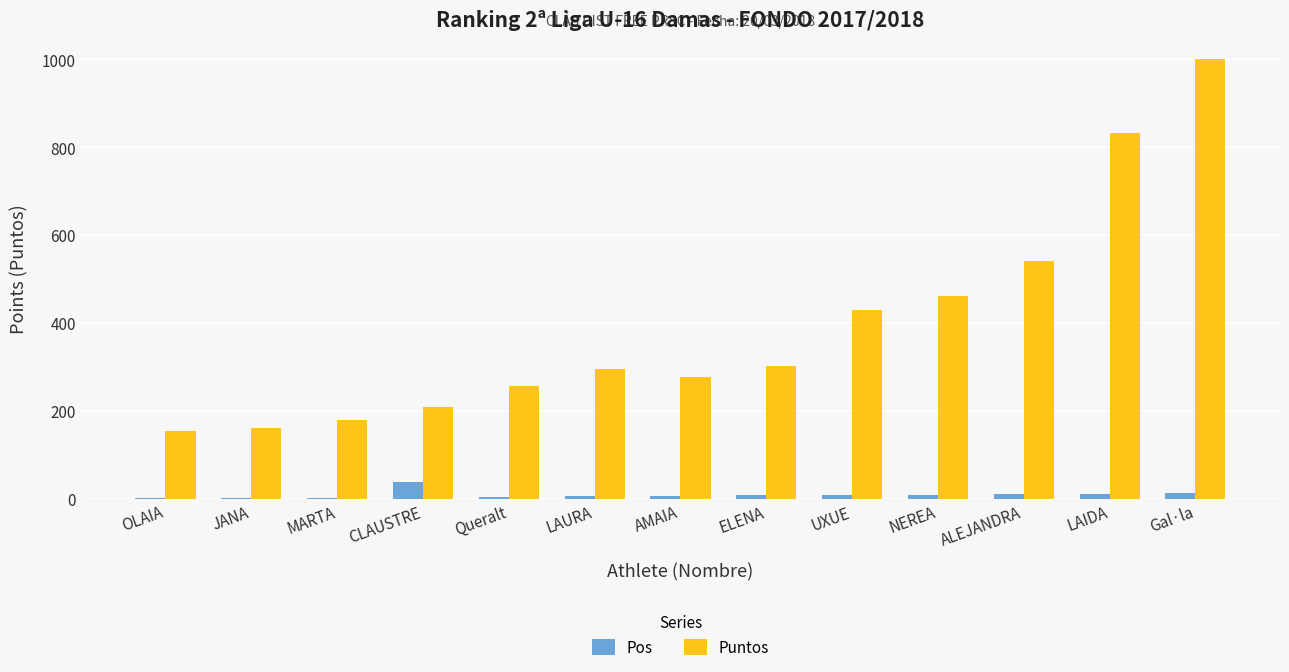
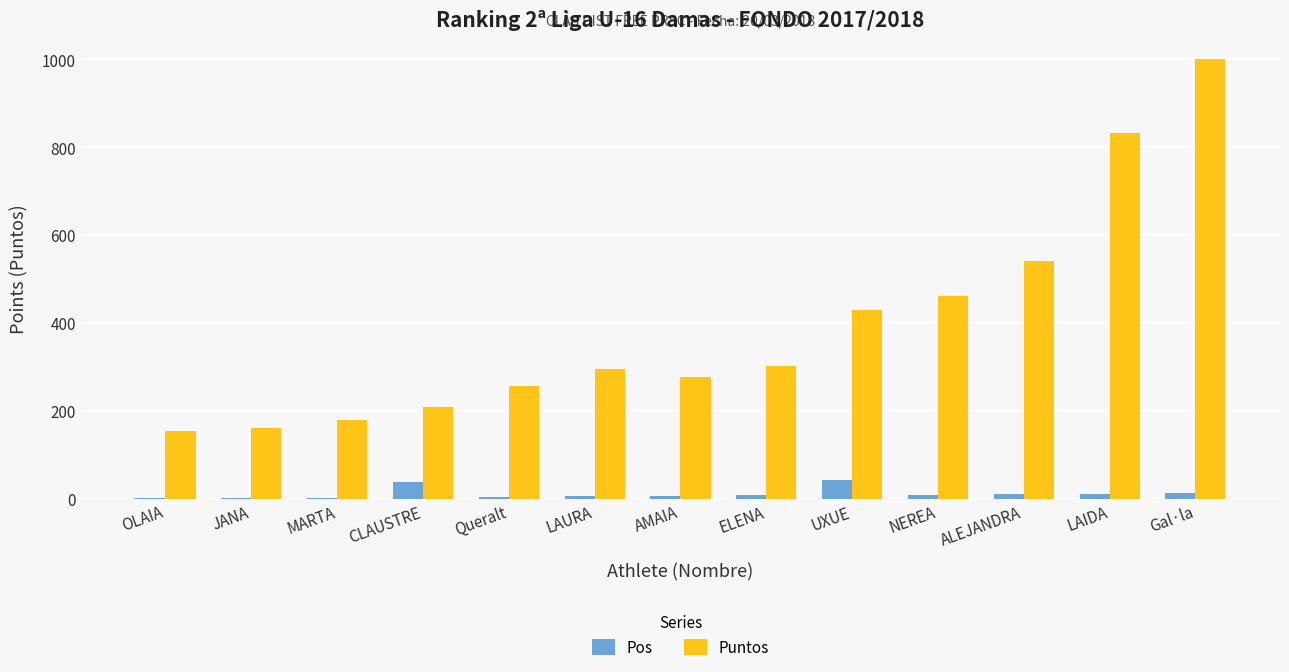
  {
    "Pos": {
      "CLAUSTRE": 40,
      "LAURA": 10,
      "AMAIA": 10,
      "ELENA": 10,
-     "UXUE": 10,
+     "UXUE": 40,
      "NEREA": 10,
      "ALEJANDRA": 10,
      "LAIDA": 10,
      "Gal·la": 10
    },
    "Puntos": {
      "OLAIA": 150,
      "JANA": 160,
      "MARTA": 180,
      "CLAUSTRE": 210,
      "Queralt": 260,
      "LAURA": 300,
      "AMAIA": 280,
      "ELENA": 300,
      "UXUE": 430,
      "NEREA": 460,
      "ALEJANDRA": 540,
      "LAIDA": 830,
      "Gal·la": 1000
    }
  }
